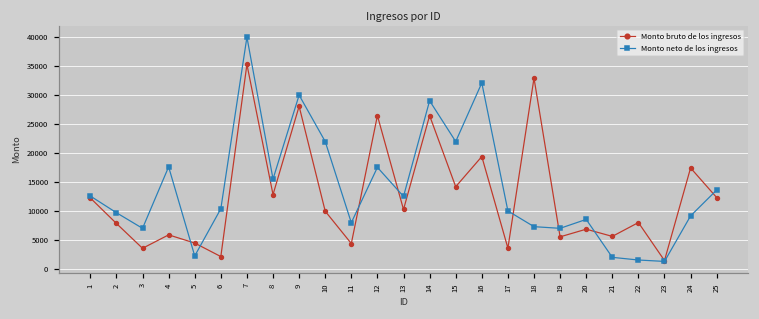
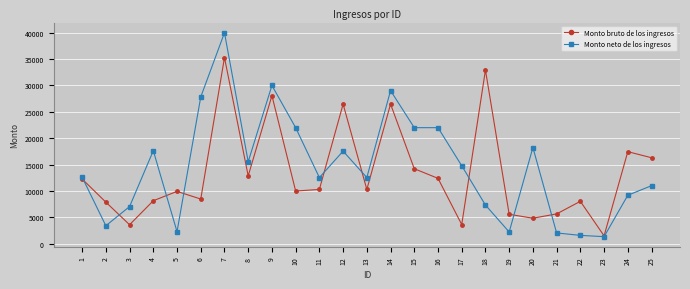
  {
    "Monto bruto de los ingresos": {
      "2": 8000,
      "3": 4000,
-     "4": 6000,
-     "5": 4000,
-     "6": 2000,
+     "4": 8000,
+     "5": 10000,
+     "6": 8000,
      "7": 35000,
      "8": 13000,
      "9": 28000,
      "10": 10000,
-     "11": 4000,
+     "11": 10000,
      "12": 26000,
      "13": 10000,
      "14": 26000,
      "15": 14000,
-     "16": 19000,
+     "16": 12000,
      "17": 4000,
      "18": 33000,
      "19": 6000,
-     "20": 7000,
+     "20": 5000,
      "21": 6000,
      "22": 8000,
      "24": 17000,
-     "25": 12000
+     "25": 16000
    },
    "Monto neto de los ingresos": {
-     "2": 10000,
+     "2": 3000,
      "3": 7000,
      "4": 18000,
      "5": 2000,
-     "6": 10000,
+     "6": 28000,
      "7": 40000,
      "8": 16000,
      "9": 30000,
      "10": 22000,
-     "11": 8000,
+     "11": 13000,
      "12": 18000,
      "13": 13000,
      "14": 29000,
      "15": 22000,
-     "16": 32000,
-     "17": 10000,
+     "16": 22000,
+     "17": 15000,
      "18": 7000,
-     "19": 7000,
-     "20": 9000,
+     "19": 2000,
+     "20": 18000,
      "21": 2000,
      "22": 2000,
      "24": 9000,
-     "25": 14000
+     "25": 11000
    }
  }
